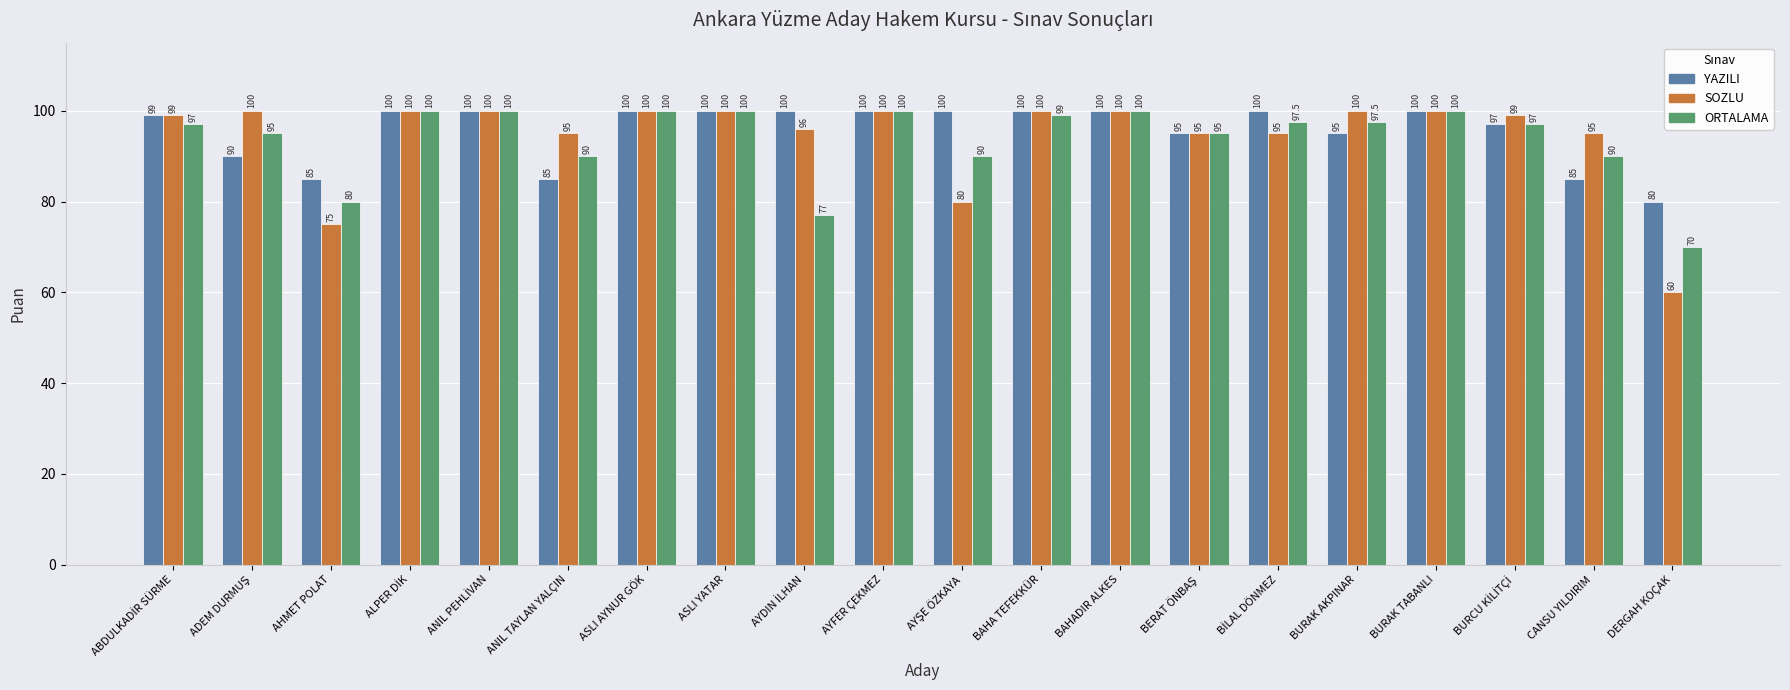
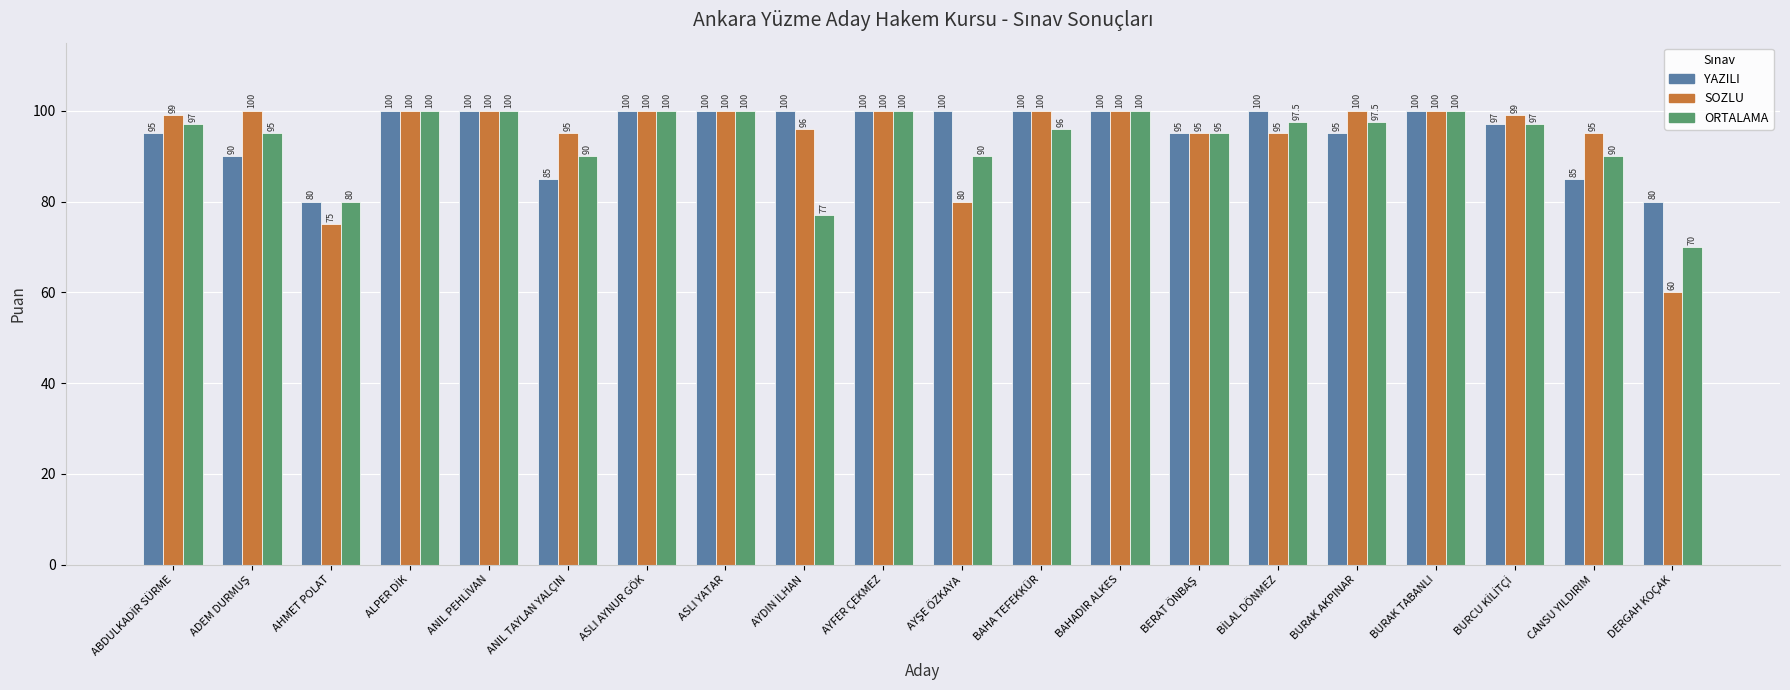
  {
    "YAZILI": {
-     "ABDULKADİR SÜRME": 99,
+     "ABDULKADİR SÜRME": 95,
      "ADEM DURMUŞ": 90,
-     "AHMET POLAT": 85,
+     "AHMET POLAT": 80,
      "ALPER DİK": 100,
      "ANIL PEHLİVAN": 100,
      "ANIL TAYLAN YALÇIN": 85,
      "ASLI AYNUR GÖK": 100,
      "ASLI YATAR": 100,
      "AYDIN İLHAN": 100,
      "AYFER ÇEKMEZ": 100,
      "AYŞE ÖZKAYA": 100,
      "BAHA TEFEKKÜR": 100,
      "BAHADIR ALKES": 100,
      "BERAT ÖNBAŞ": 95,
      "BİLAL DÖNMEZ": 100,
      "BURAK AKPINAR": 95,
      "BURAK TABANLI": 100,
      "BURCU KİLİTÇİ": 97,
      "CANSU YILDIRIM": 85,
      "DERGAH KOÇAK": 80
    },
    "SOZLU": {
      "ABDULKADİR SÜRME": 99,
      "ADEM DURMUŞ": 100,
      "AHMET POLAT": 75,
      "ALPER DİK": 100,
      "ANIL PEHLİVAN": 100,
      "ANIL TAYLAN YALÇIN": 95,
      "ASLI AYNUR GÖK": 100,
      "ASLI YATAR": 100,
      "AYDIN İLHAN": 96,
      "AYFER ÇEKMEZ": 100,
      "AYŞE ÖZKAYA": 80,
      "BAHA TEFEKKÜR": 100,
      "BAHADIR ALKES": 100,
      "BERAT ÖNBAŞ": 95,
      "BİLAL DÖNMEZ": 95,
      "BURAK AKPINAR": 100,
      "BURAK TABANLI": 100,
      "BURCU KİLİTÇİ": 99,
      "CANSU YILDIRIM": 95,
      "DERGAH KOÇAK": 60
    },
    "ORTALAMA": {
      "ABDULKADİR SÜRME": 97,
      "ADEM DURMUŞ": 95,
      "AHMET POLAT": 80,
      "ALPER DİK": 100,
      "ANIL PEHLİVAN": 100,
      "ANIL TAYLAN YALÇIN": 90,
      "ASLI AYNUR GÖK": 100,
      "ASLI YATAR": 100,
      "AYDIN İLHAN": 77,
      "AYFER ÇEKMEZ": 100,
      "AYŞE ÖZKAYA": 90,
-     "BAHA TEFEKKÜR": 99,
+     "BAHA TEFEKKÜR": 96,
      "BAHADIR ALKES": 100,
      "BERAT ÖNBAŞ": 95,
      "BİLAL DÖNMEZ": 97.5,
      "BURAK AKPINAR": 97.5,
      "BURAK TABANLI": 100,
      "BURCU KİLİTÇİ": 97,
      "CANSU YILDIRIM": 90,
      "DERGAH KOÇAK": 70
    }
  }
